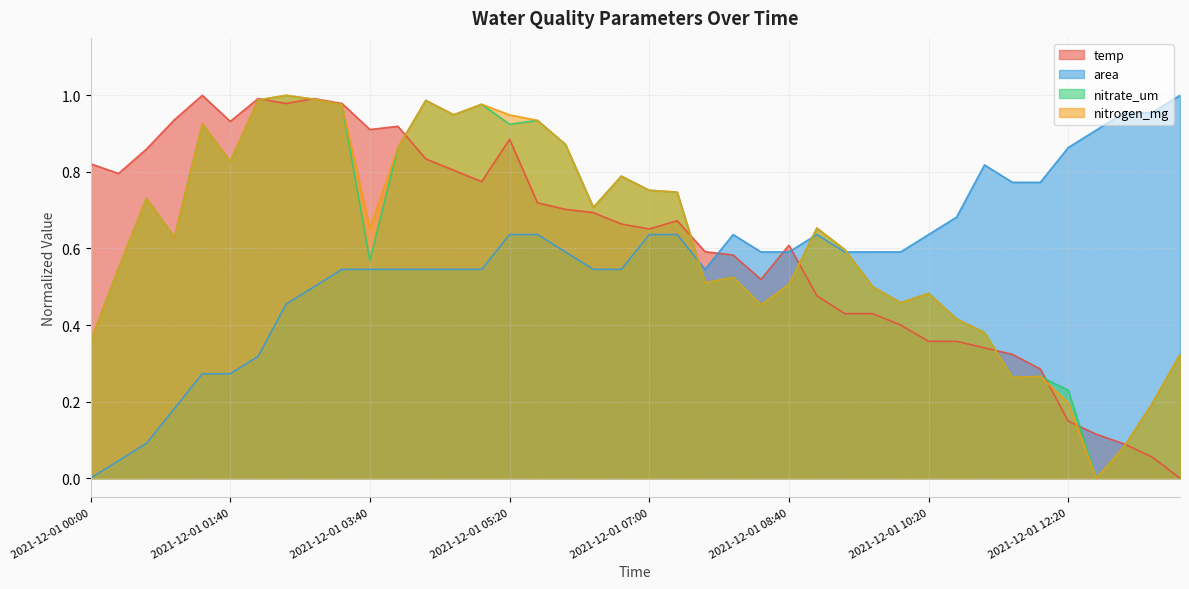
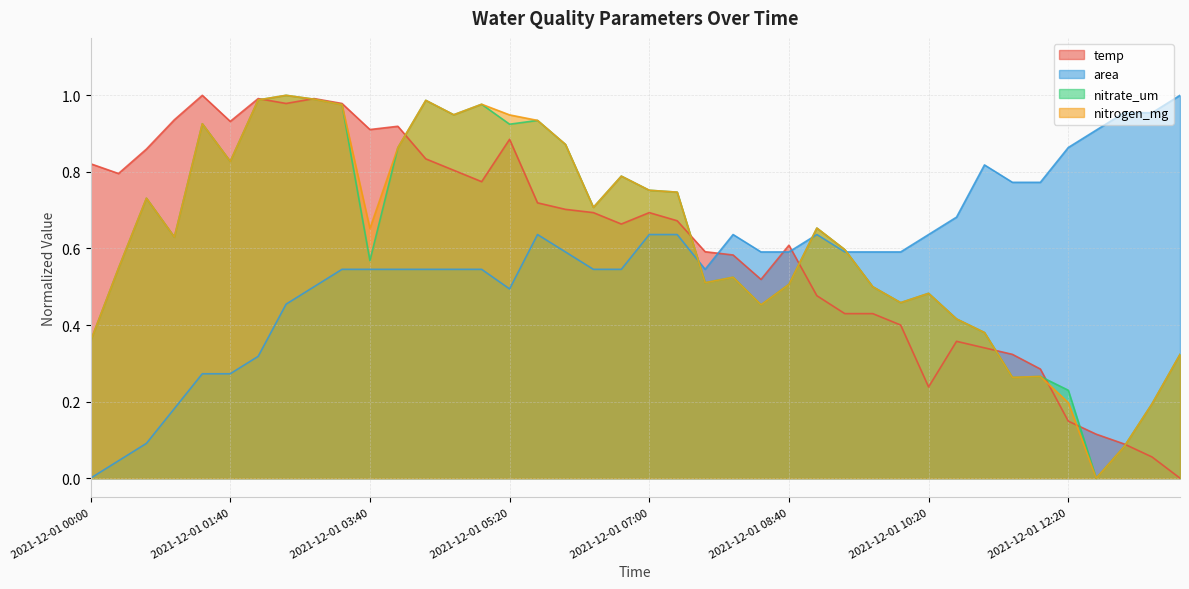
  {
    "temp": {
      "2021-12-01 00:00": 0.82,
      "2021-12-01 01:40": 0.93,
      "2021-12-01 03:40": 0.91,
      "2021-12-01 05:20": 0.89,
-     "2021-12-01 07:00": 0.65,
+     "2021-12-01 07:00": 0.69,
      "2021-12-01 08:40": 0.61,
-     "2021-12-01 10:20": 0.36,
+     "2021-12-01 10:20": 0.24,
      "2021-12-01 12:20": 0.15
    },
    "area": {
      "2021-12-01 00:00": 0.00,
      "2021-12-01 01:40": 0.27,
      "2021-12-01 03:40": 0.55,
-     "2021-12-01 05:20": 0.64,
+     "2021-12-01 05:20": 0.49,
      "2021-12-01 07:00": 0.64,
      "2021-12-01 08:40": 0.59,
      "2021-12-01 10:20": 0.64,
      "2021-12-01 12:20": 0.86
    },
    "nitrate_um": {
      "2021-12-01 03:40": 0.57,
      "2021-12-01 05:20": 0.92,
      "2021-12-01 12:20": 0.23
    },
    "nitrogen_mg": {
      "2021-12-01 03:40": 0.65,
      "2021-12-01 05:20": 0.95,
      "2021-12-01 12:20": 0.20
    }
  }
